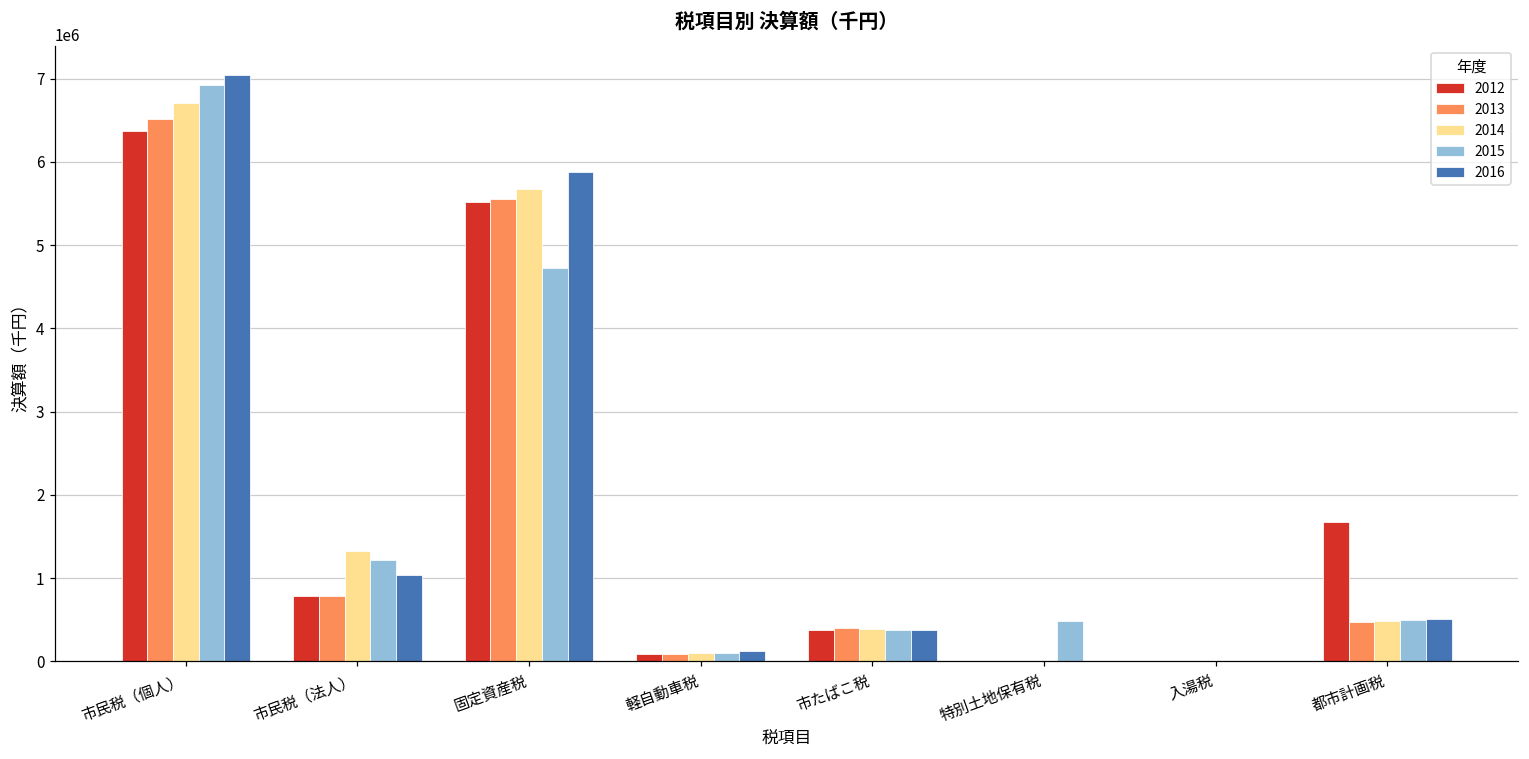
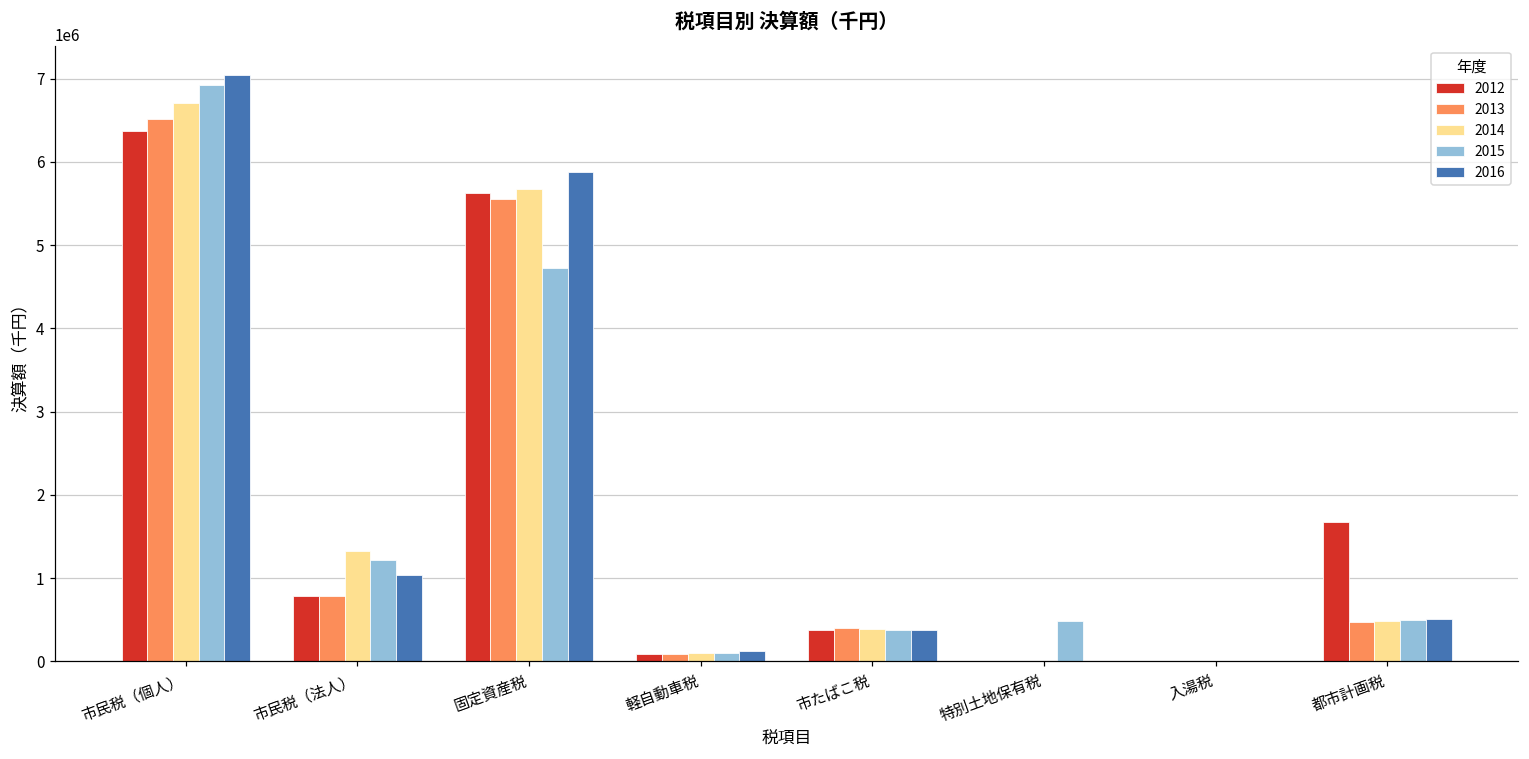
  {
    "2012": {
      "市民税（個人）": 6400000,
      "市民税（法人）": 800000,
-     "固定資産税": 5500000,
+     "固定資産税": 5600000,
      "軽自動車税": 100000,
      "市たばこ税": 400000,
      "特別土地保有税": 0,
      "都市計画税": 1700000
    },
    "2013": {
      "市民税（個人）": 6500000,
      "市民税（法人）": 800000,
      "固定資産税": 5600000,
      "軽自動車税": 100000,
      "市たばこ税": 400000,
      "特別土地保有税": 0,
      "都市計画税": 500000
    },
    "2014": {
      "市民税（個人）": 6700000,
      "市民税（法人）": 1300000,
      "固定資産税": 5700000,
      "軽自動車税": 100000,
      "市たばこ税": 400000,
      "特別土地保有税": 0,
      "都市計画税": 500000
    },
    "2015": {
      "市民税（個人）": 6900000,
      "市民税（法人）": 1200000,
      "固定資産税": 4700000,
      "軽自動車税": 100000,
      "市たばこ税": 400000,
      "特別土地保有税": 500000,
      "都市計画税": 500000
    },
    "2016": {
      "市民税（個人）": 7000000,
      "市民税（法人）": 1000000,
      "固定資産税": 5900000,
      "軽自動車税": 100000,
      "市たばこ税": 400000,
      "特別土地保有税": 0,
      "都市計画税": 500000
    }
  }
